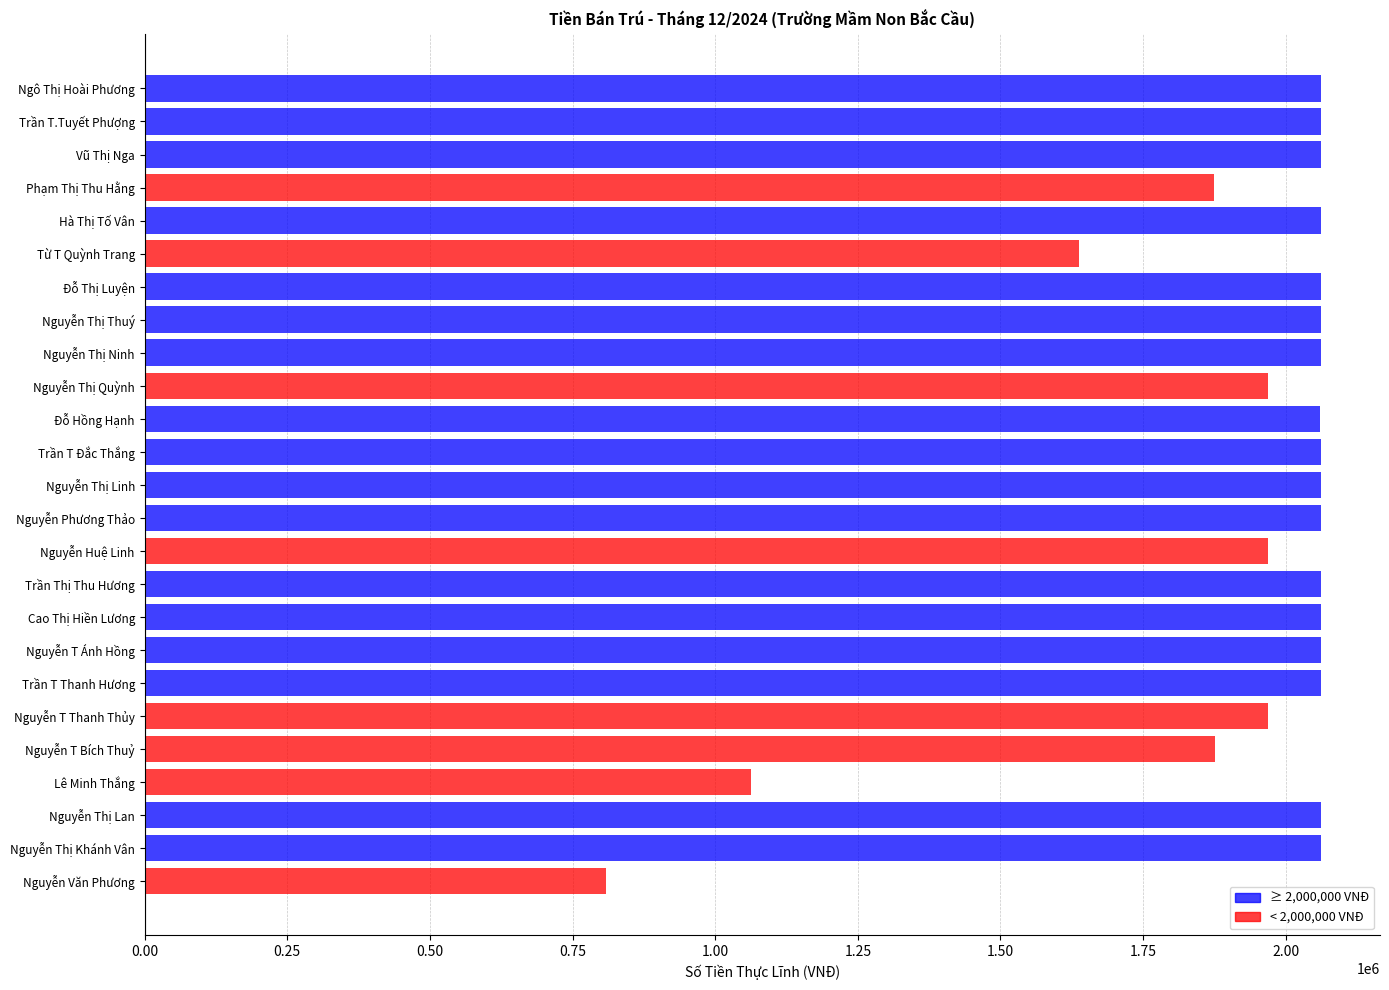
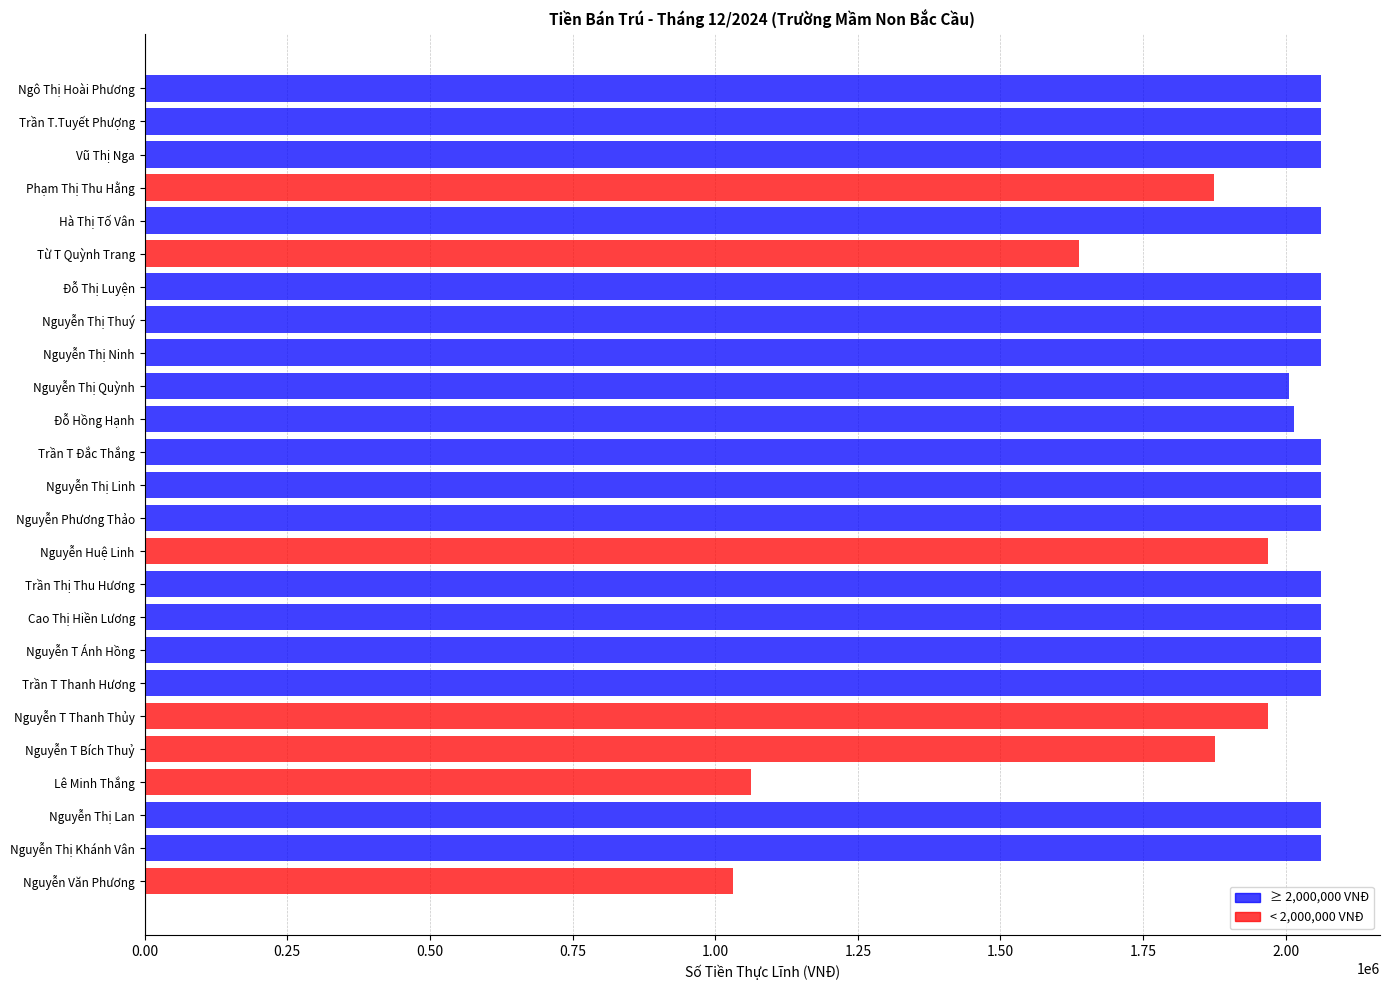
  {
    "Ngô Thị Hoài Phương": 2060000,
    "Trần T.Tuyết Phượng": 2060000,
    "Vũ Thị Nga": 2060000,
    "Phạm Thị Thu Hằng": 1870000,
    "Hà Thị Tố Vân": 2060000,
    "Từ T Quỳnh Trang": 1640000,
    "Đỗ Thị Luyện": 2060000,
    "Nguyễn Thị Thuý": 2060000,
    "Nguyễn Thị Ninh": 2060000,
-   "Nguyễn Thị Quỳnh": 1970000,
-   "Đỗ Hồng Hạnh": 2060000,
+   "Nguyễn Thị Quỳnh": 2010000,
+   "Đỗ Hồng Hạnh": 2020000,
    "Trần T Đắc Thắng": 2060000,
    "Nguyễn Thị Linh": 2060000,
    "Nguyễn Phương Thảo": 2060000,
    "Nguyễn Huệ Linh": 1970000,
    "Trần Thị Thu Hương": 2060000,
    "Cao Thị Hiền Lương": 2060000,
    "Nguyễn T Ánh Hồng": 2060000,
    "Trần T Thanh Hương": 2060000,
    "Nguyễn T Thanh Thủy": 1970000,
    "Nguyễn T Bích Thuỷ": 1880000,
    "Lê Minh Thắng": 1060000,
    "Nguyễn Thị Lan": 2060000,
    "Nguyễn Thị Khánh Vân": 2060000,
-   "Nguyễn Văn Phương": 810000
+   "Nguyễn Văn Phương": 1030000
  }
